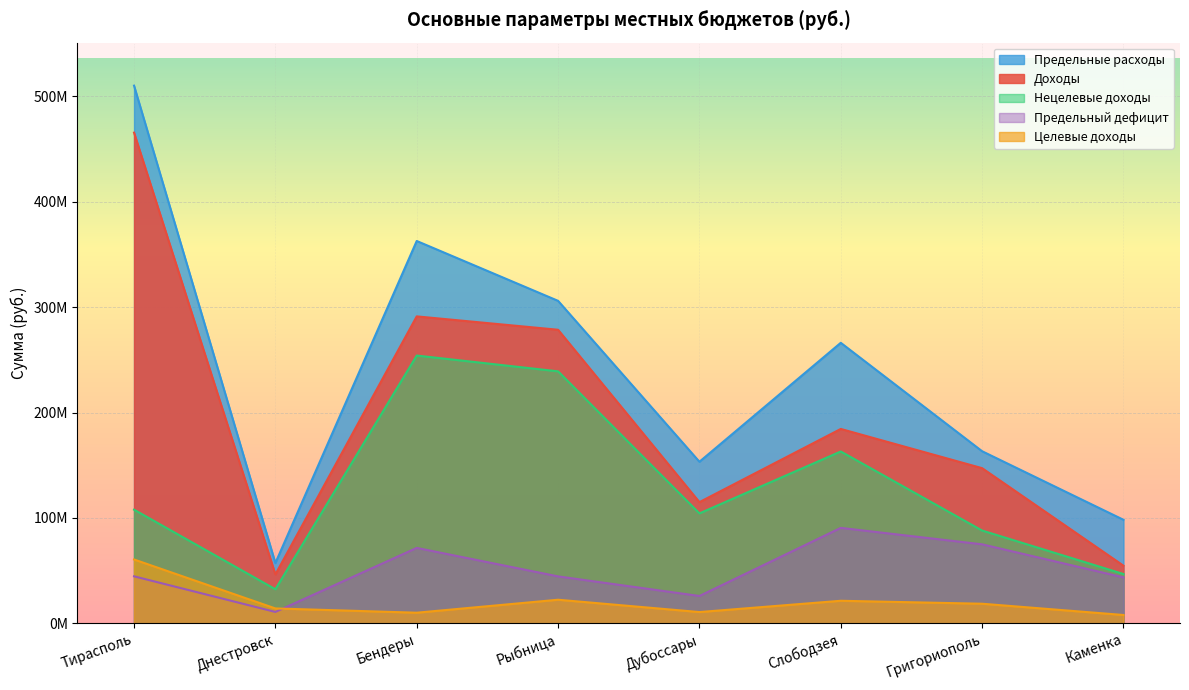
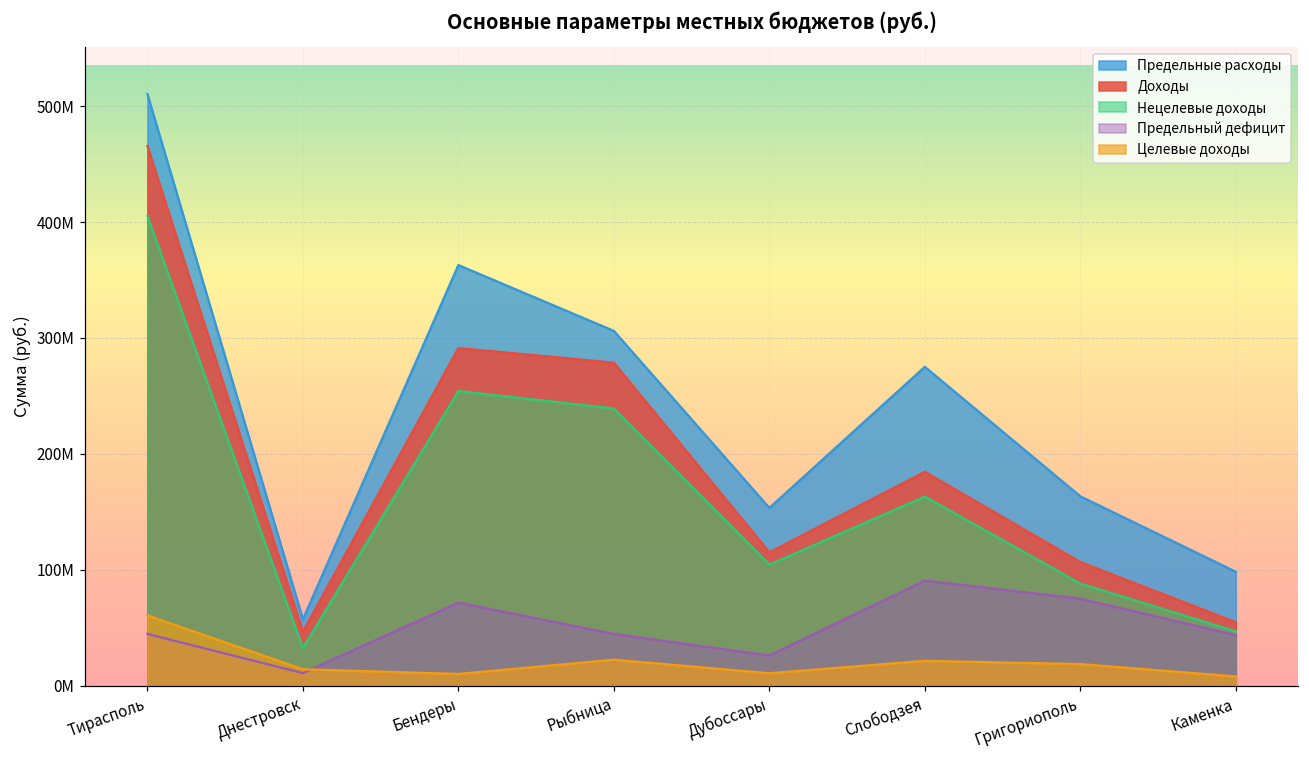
  {
    "Предельные расходы": {
      "Тирасполь": 510000000,
      "Днестровск": 57000000,
      "Бендеры": 363000000,
      "Рыбница": 306000000,
      "Дубоссары": 153000000,
-     "Слободзея": 266000000,
+     "Слободзея": 275000000,
      "Григориополь": 163000000,
      "Каменка": 98000000
    },
    "Доходы": {
      "Тирасполь": 466000000,
      "Днестровск": 46000000,
      "Бендеры": 291000000,
      "Рыбница": 279000000,
      "Дубоссары": 115000000,
      "Слободзея": 184000000,
-     "Григориополь": 147000000,
+     "Григориополь": 107000000,
      "Каменка": 55000000
    },
    "Нецелевые доходы": {
-     "Тирасполь": 108000000,
+     "Тирасполь": 405000000,
      "Днестровск": 32000000,
      "Бендеры": 254000000,
      "Рыбница": 239000000,
      "Дубоссары": 104000000,
      "Слободзея": 163000000,
      "Григориополь": 88000000,
      "Каменка": 47000000
    },
    "Предельный дефицит": {
      "Тирасполь": 45000000,
      "Днестровск": 11000000,
      "Бендеры": 72000000,
      "Рыбница": 45000000,
      "Дубоссары": 26000000,
      "Слободзея": 91000000,
      "Григориополь": 75000000,
      "Каменка": 44000000
    },
    "Целевые доходы": {
      "Тирасполь": 61000000,
      "Днестровск": 14000000,
      "Бендеры": 10000000,
      "Рыбница": 22000000,
      "Дубоссары": 11000000,
      "Слободзея": 21000000,
      "Григориополь": 19000000,
      "Каменка": 8000000
    }
  }
